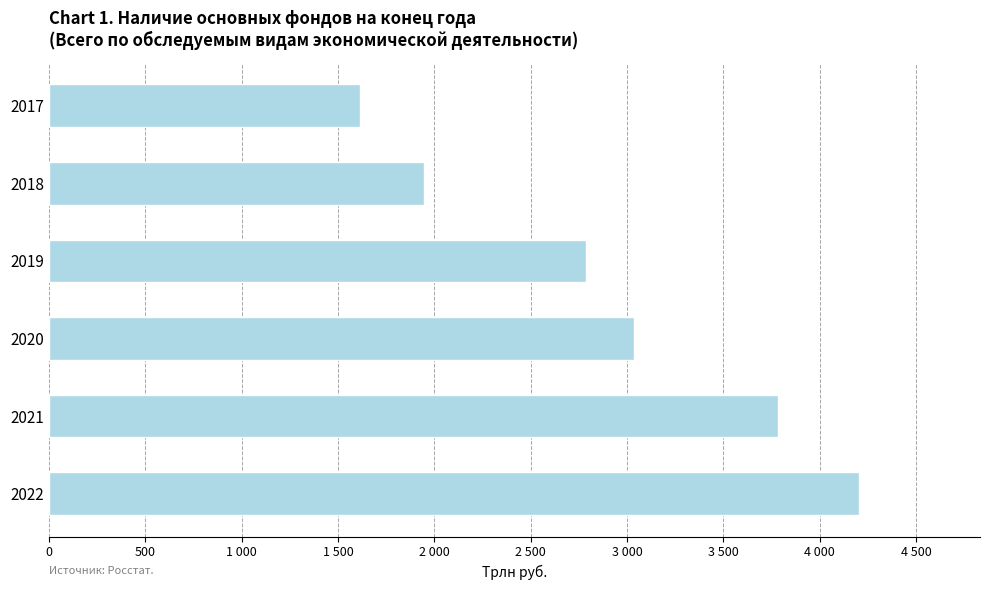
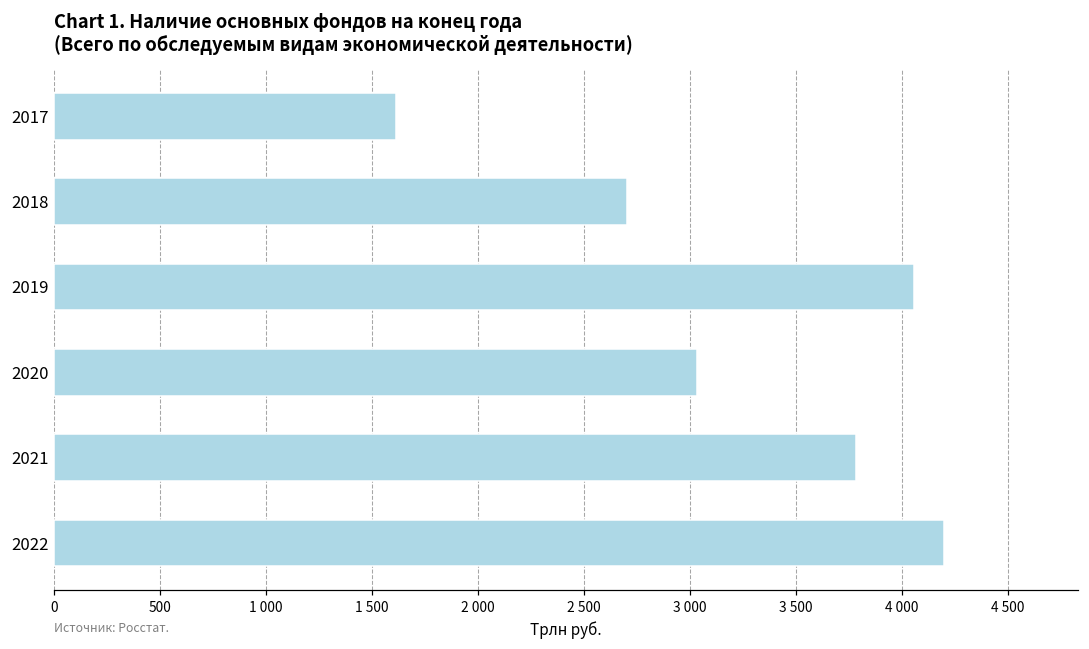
  {
    "2017": 1610,
-   "2018": 1950,
-   "2019": 2790,
+   "2018": 2700,
+   "2019": 4060,
    "2020": 3030,
    "2021": 3780,
    "2022": 4200
  }
